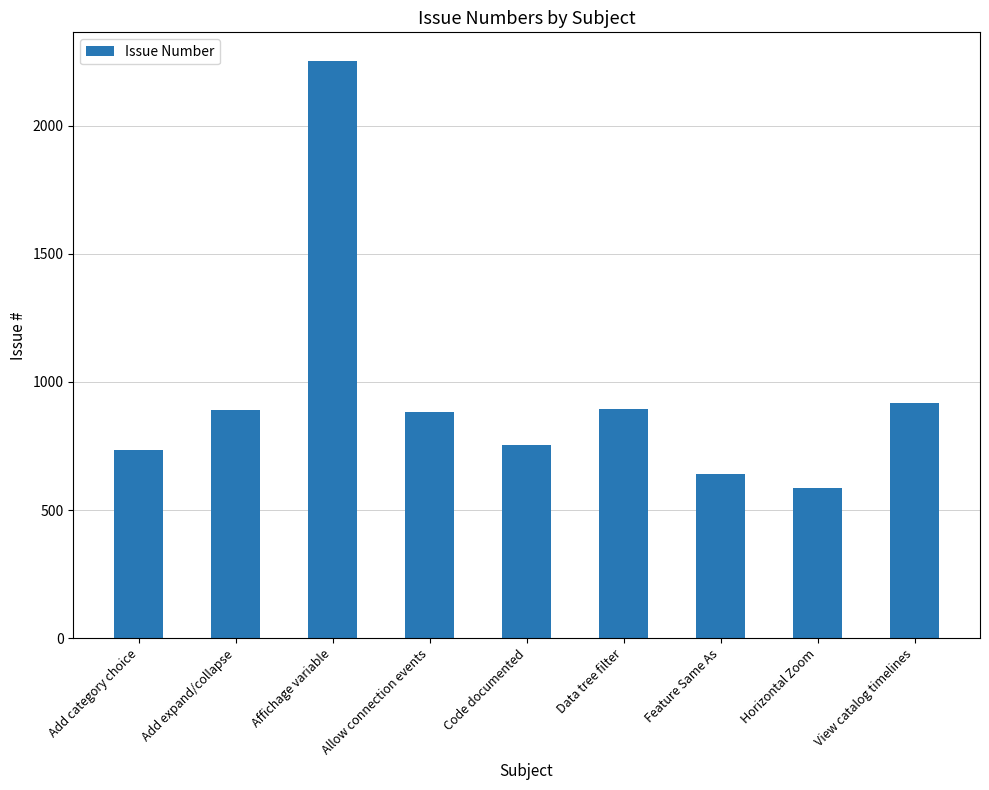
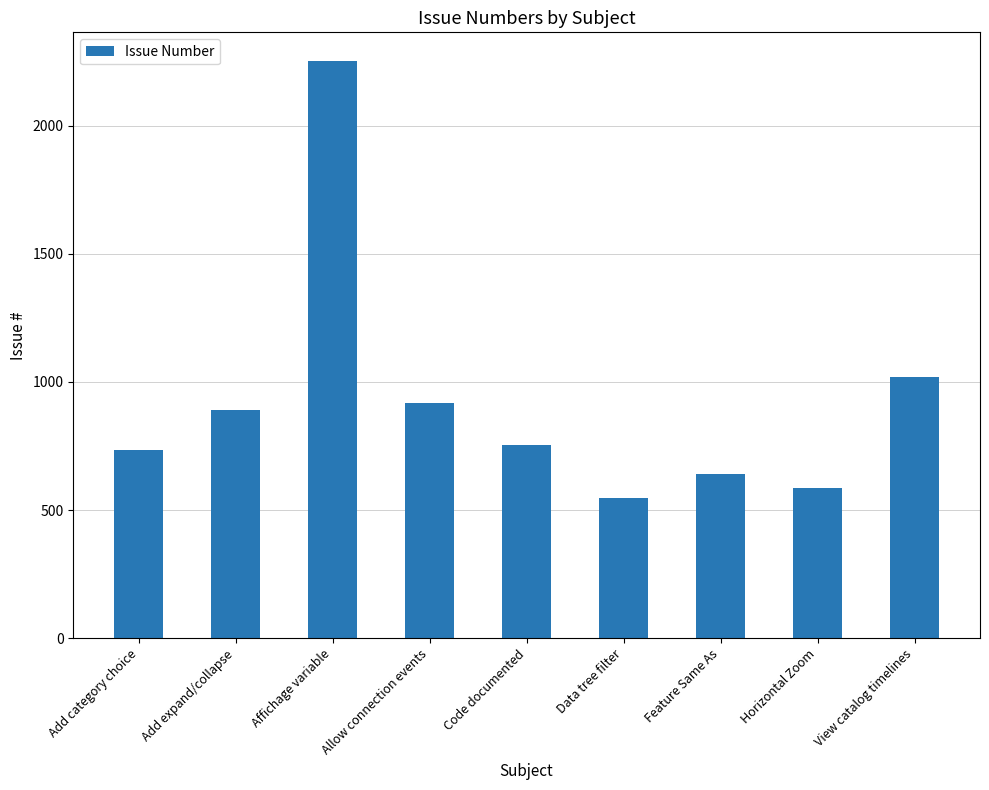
  {
    "Add category choice": 740,
    "Add expand/collapse": 890,
    "Affichage variable": 2250,
-   "Allow connection events": 880,
+   "Allow connection events": 920,
    "Code documented": 750,
-   "Data tree filter": 900,
+   "Data tree filter": 550,
    "Feature Same As": 640,
    "Horizontal Zoom": 590,
-   "View catalog timelines": 920
+   "View catalog timelines": 1020
  }
